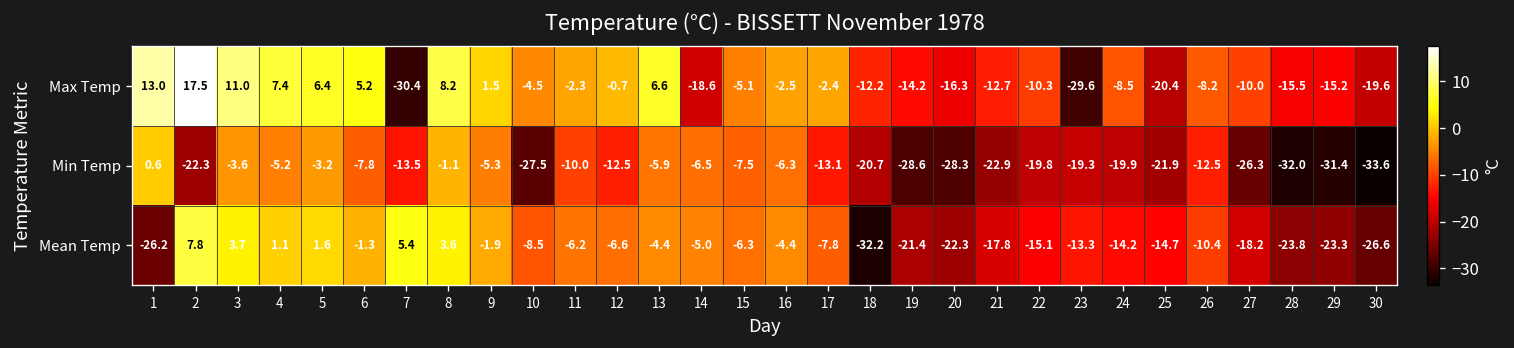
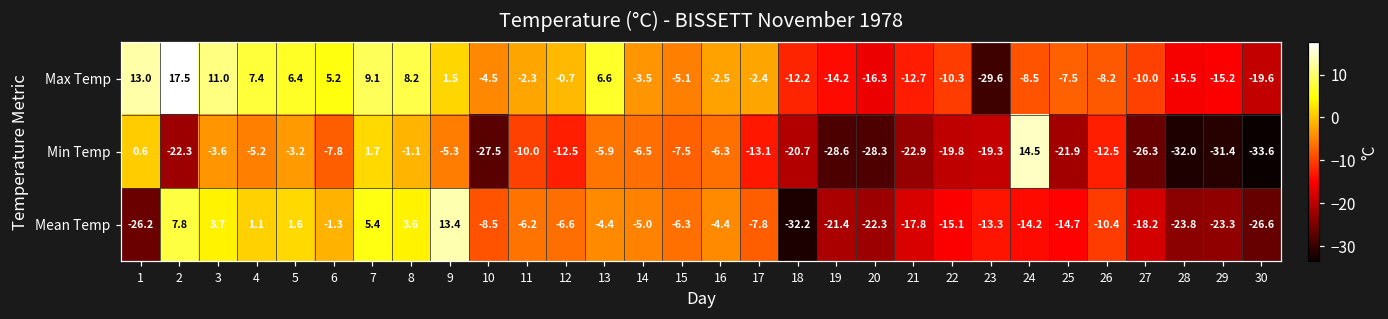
  {
    "Max Temp": {
      "1": 13.0,
      "2": 17.5,
      "3": 11.0,
      "4": 7.4,
      "5": 6.4,
      "6": 5.2,
-     "7": -30.4,
+     "7": 9.1,
      "8": 8.2,
      "9": 1.5,
      "10": -4.5,
      "11": -2.3,
      "12": -0.7,
      "13": 6.6,
-     "14": -18.6,
+     "14": -3.5,
      "15": -5.1,
      "16": -2.5,
      "17": -2.4,
      "18": -12.2,
      "19": -14.2,
      "20": -16.3,
      "21": -12.7,
      "22": -10.3,
      "23": -29.6,
      "24": -8.5,
-     "25": -20.4,
+     "25": -7.5,
      "26": -8.2,
      "27": -10.0,
      "28": -15.5,
      "29": -15.2,
      "30": -19.6
    },
    "Min Temp": {
      "1": 0.6,
      "2": -22.3,
      "3": -3.6,
      "4": -5.2,
      "5": -3.2,
      "6": -7.8,
-     "7": -13.5,
+     "7": 1.7,
      "8": -1.1,
      "9": -5.3,
      "10": -27.5,
      "11": -10.0,
      "12": -12.5,
      "13": -5.9,
      "14": -6.5,
      "15": -7.5,
      "16": -6.3,
      "17": -13.1,
      "18": -20.7,
      "19": -28.6,
      "20": -28.3,
      "21": -22.9,
      "22": -19.8,
      "23": -19.3,
-     "24": -19.9,
+     "24": 14.5,
      "25": -21.9,
      "26": -12.5,
      "27": -26.3,
      "28": -32.0,
      "29": -31.4,
      "30": -33.6
    },
    "Mean Temp": {
      "1": -26.2,
      "2": 7.8,
      "3": 3.7,
      "4": 1.1,
      "5": 1.6,
      "6": -1.3,
      "7": 5.4,
      "8": 3.6,
-     "9": -1.9,
+     "9": 13.4,
      "10": -8.5,
      "11": -6.2,
      "12": -6.6,
      "13": -4.4,
      "14": -5.0,
      "15": -6.3,
      "16": -4.4,
      "17": -7.8,
      "18": -32.2,
      "19": -21.4,
      "20": -22.3,
      "21": -17.8,
      "22": -15.1,
      "23": -13.3,
      "24": -14.2,
      "25": -14.7,
      "26": -10.4,
      "27": -18.2,
      "28": -23.8,
      "29": -23.3,
      "30": -26.6
    }
  }
